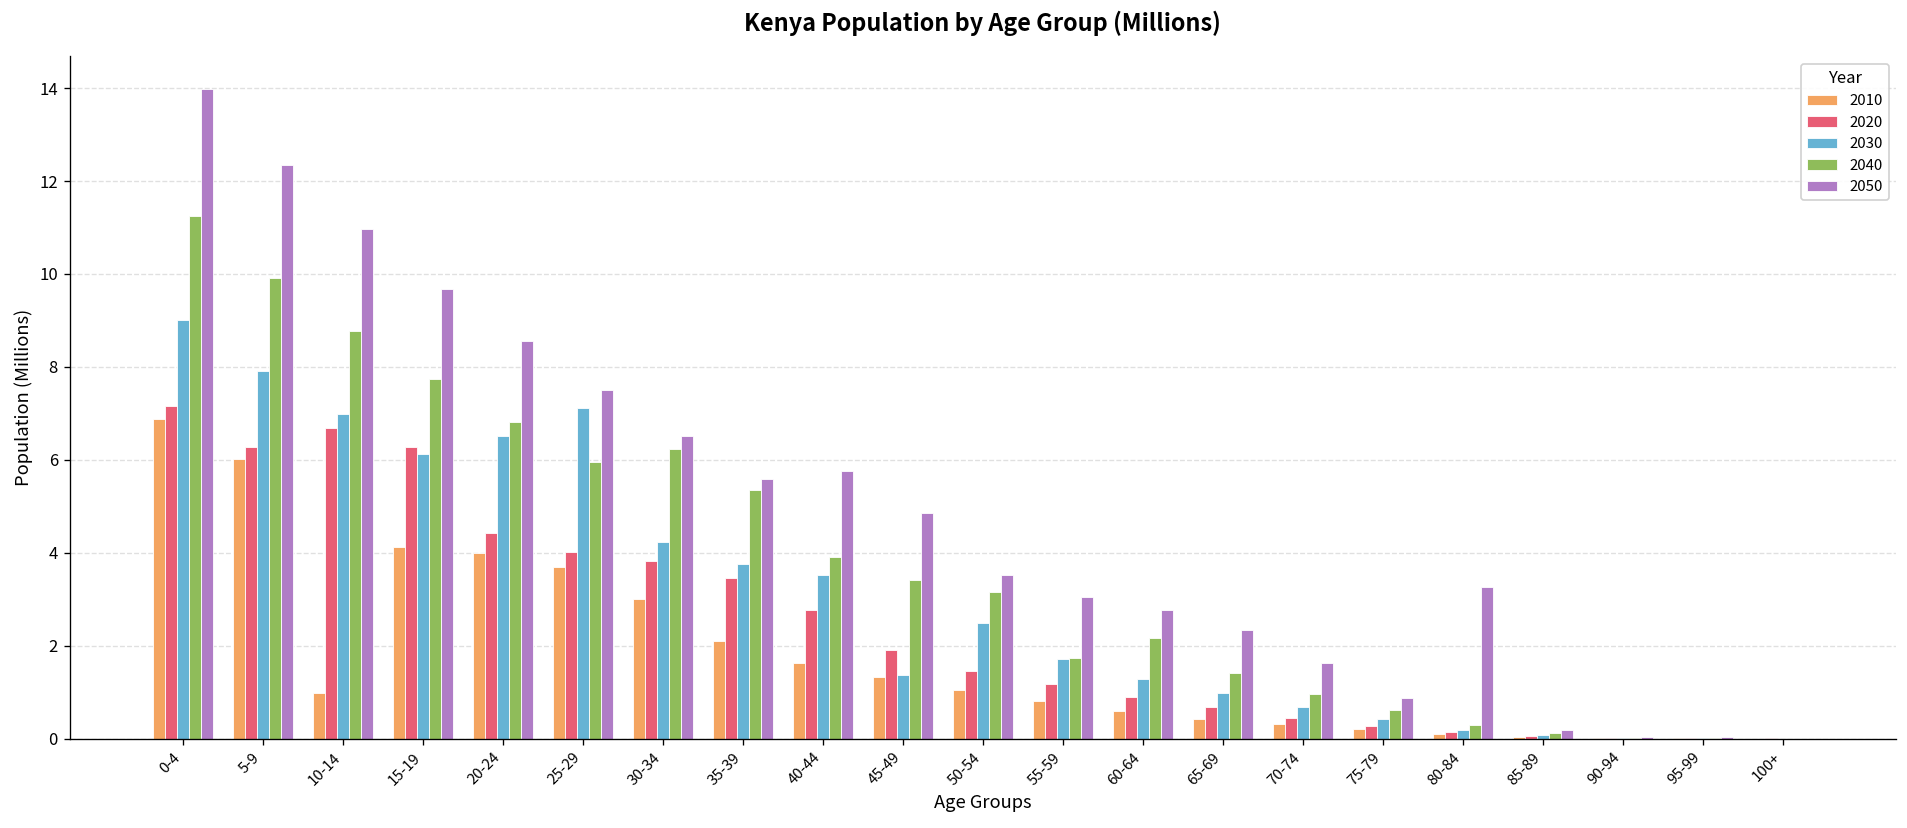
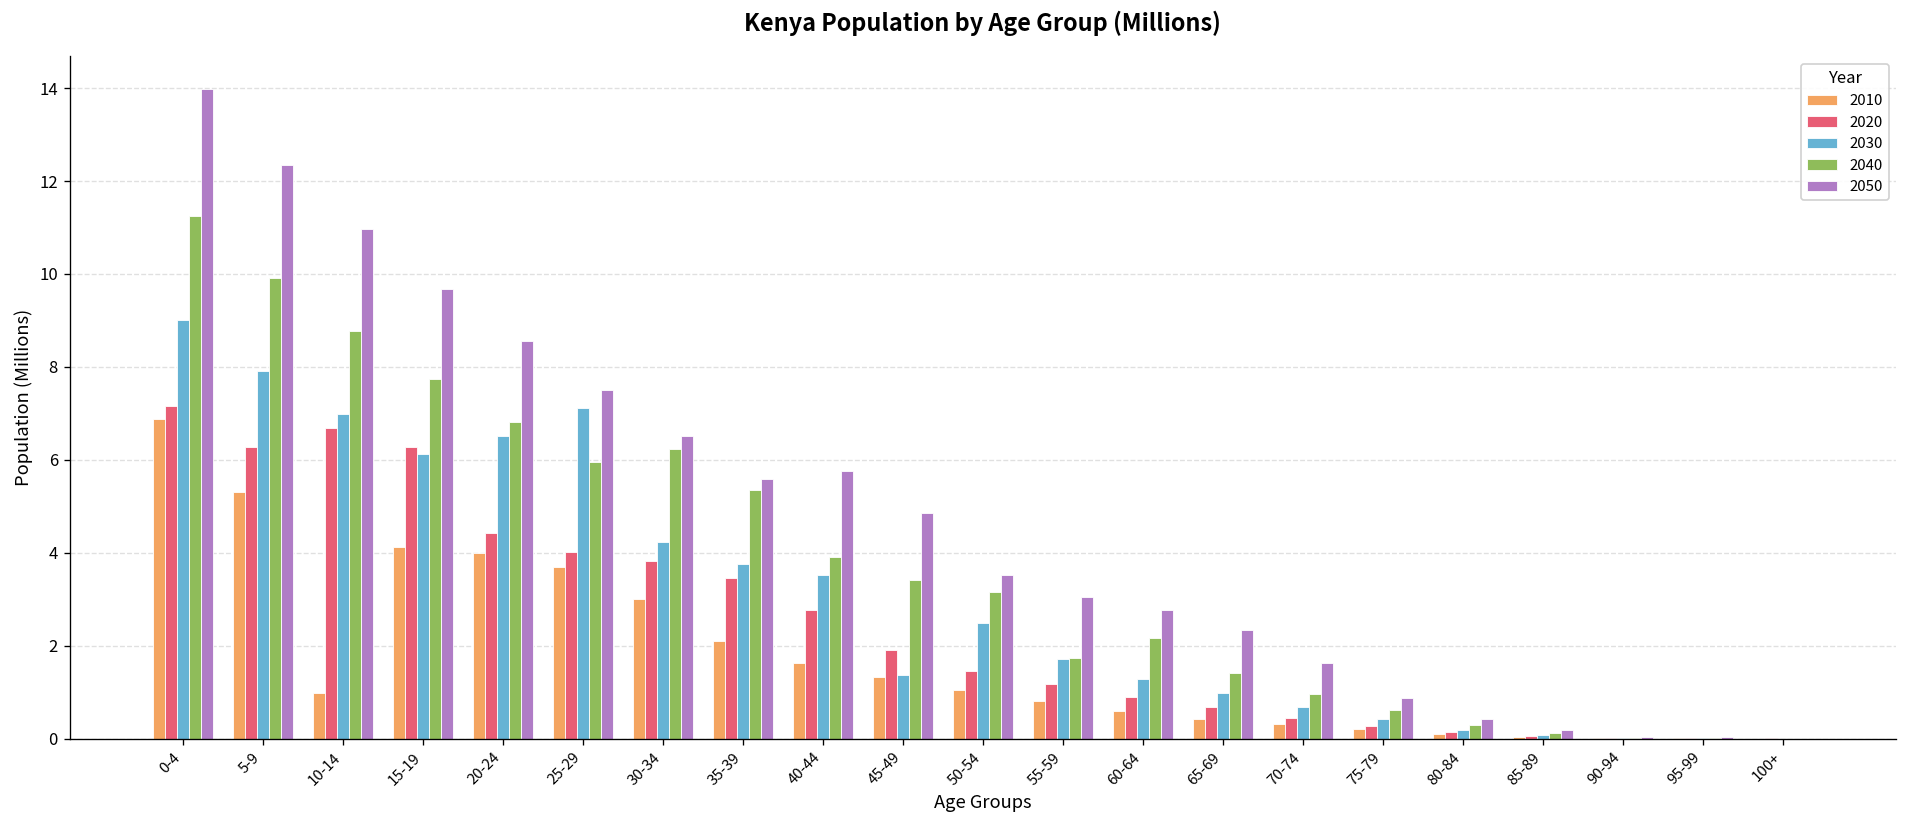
  {
    "2010": {
      "0-4": 6.9,
-     "5-9": 6.0,
+     "5-9": 5.3,
      "10-14": 1.0,
      "15-19": 4.1,
      "20-24": 4.0,
      "25-29": 3.7,
      "30-34": 3.0,
      "35-39": 2.1,
      "40-44": 1.6,
      "45-49": 1.3,
      "50-54": 1.0,
      "55-59": 0.8,
      "60-64": 0.6,
      "65-69": 0.4,
      "70-74": 0.3,
      "75-79": 0.2,
      "80-84": 0.1,
      "100+": 0.0
    },
    "2020": {
      "0-4": 7.2,
      "5-9": 6.3,
      "10-14": 6.7,
      "15-19": 6.3,
      "20-24": 4.4,
      "25-29": 4.0,
      "30-34": 3.8,
      "35-39": 3.5,
      "40-44": 2.8,
      "45-49": 1.9,
      "50-54": 1.5,
      "55-59": 1.2,
      "60-64": 0.9,
      "65-69": 0.7,
      "70-74": 0.4,
      "75-79": 0.3,
      "80-84": 0.1
    },
    "2030": {
      "0-4": 9.0,
      "5-9": 7.9,
      "10-14": 7.0,
      "15-19": 6.1,
      "20-24": 6.5,
      "25-29": 7.1,
      "30-34": 4.2,
      "35-39": 3.8,
      "40-44": 3.5,
      "45-49": 1.4,
      "50-54": 2.5,
      "55-59": 1.7,
      "60-64": 1.3,
      "65-69": 1.0,
      "70-74": 0.7,
      "75-79": 0.4,
      "80-84": 0.2,
      "85-89": 0.1
    },
    "2040": {
      "0-4": 11.3,
      "5-9": 9.9,
      "10-14": 8.8,
      "15-19": 7.7,
      "20-24": 6.8,
      "25-29": 6.0,
      "30-34": 6.2,
      "35-39": 5.3,
      "40-44": 3.9,
      "45-49": 3.4,
      "50-54": 3.2,
      "55-59": 1.7,
      "60-64": 2.2,
      "65-69": 1.4,
      "70-74": 1.0,
      "75-79": 0.6,
      "80-84": 0.3,
      "85-89": 0.1
    },
    "2050": {
      "0-4": 14.0,
      "5-9": 12.4,
      "10-14": 11.0,
      "15-19": 9.7,
      "20-24": 8.6,
      "25-29": 7.5,
      "30-34": 6.5,
      "35-39": 5.6,
      "40-44": 5.8,
      "45-49": 4.9,
      "50-54": 3.5,
      "55-59": 3.1,
      "60-64": 2.8,
      "65-69": 2.3,
      "70-74": 1.6,
      "75-79": 0.9,
-     "80-84": 3.3,
+     "80-84": 0.4,
      "85-89": 0.2
    }
  }
